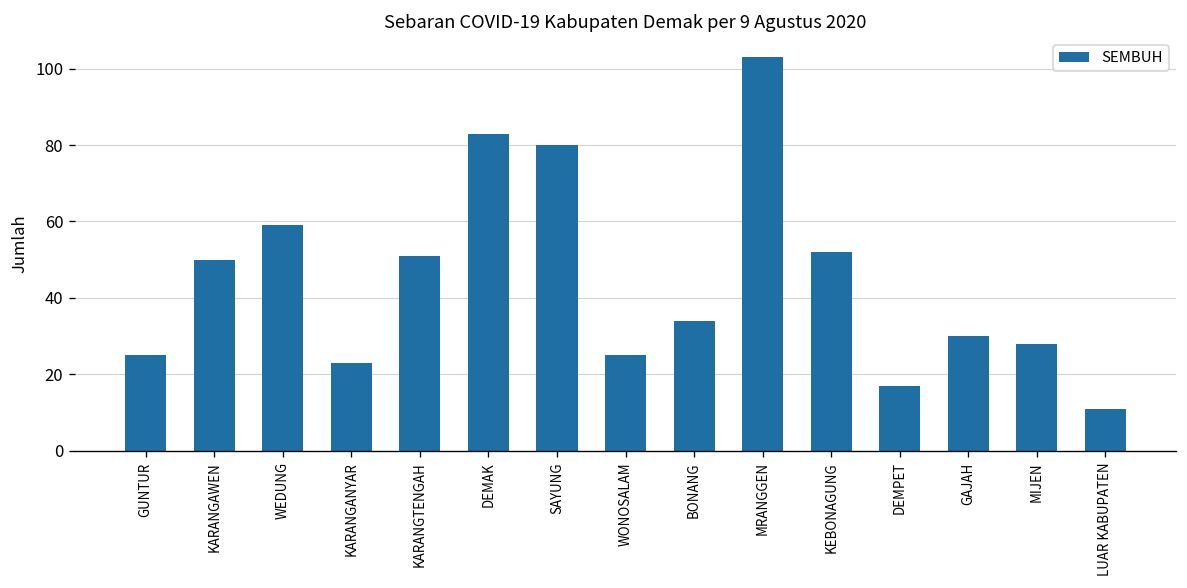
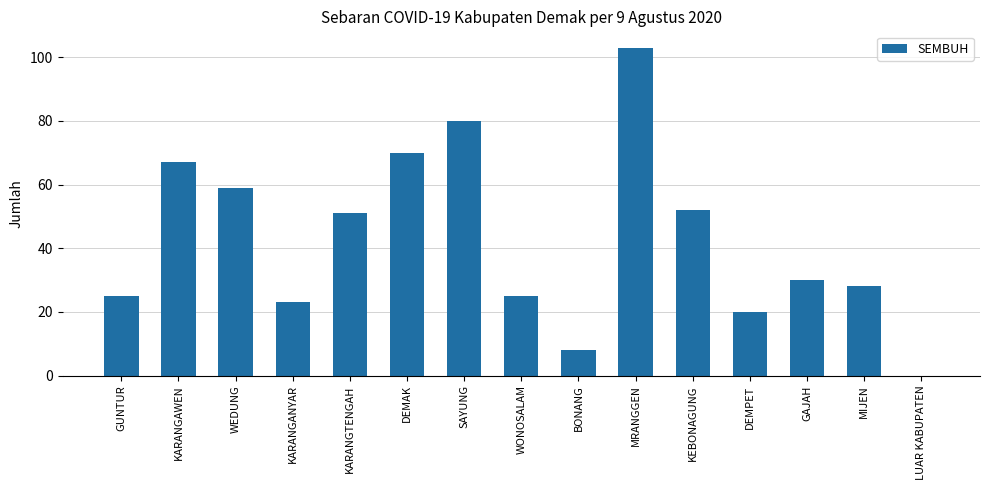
  {
    "GUNTUR": 25,
-   "KARANGAWEN": 50,
+   "KARANGAWEN": 67,
    "WEDUNG": 59,
    "KARANGANYAR": 23,
    "KARANGTENGAH": 51,
-   "DEMAK": 83,
+   "DEMAK": 70,
    "SAYUNG": 80,
    "WONOSALAM": 25,
-   "BONANG": 34,
+   "BONANG": 8,
    "MRANGGEN": 103,
    "KEBONAGUNG": 52,
-   "DEMPET": 17,
+   "DEMPET": 20,
    "GAJAH": 30,
    "MIJEN": 28,
-   "LUAR KABUPATEN": 11
+   "LUAR KABUPATEN": 0
  }
